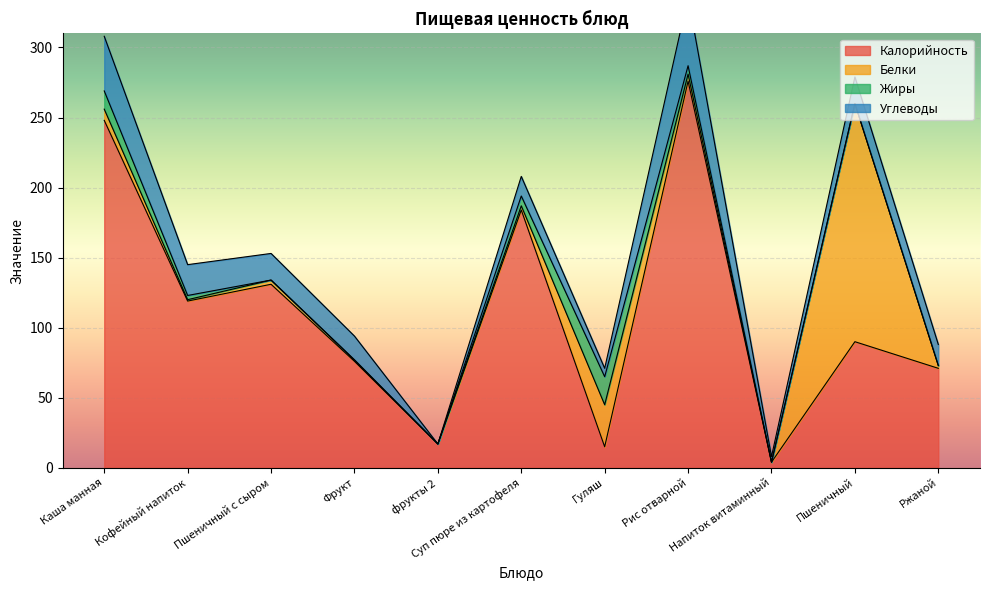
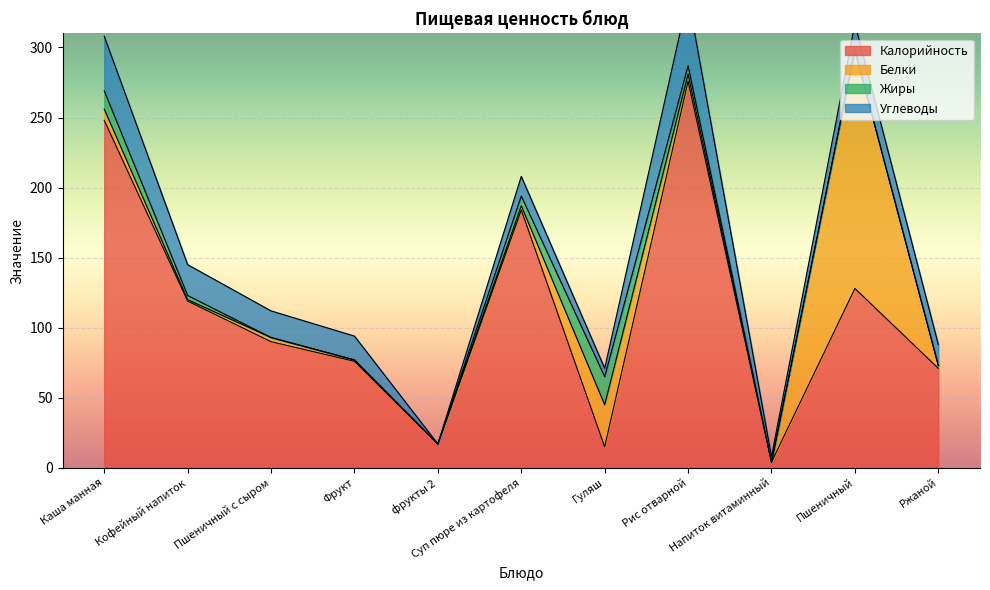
  {
    "Калорийность": {
      "Каша манная": 248,
-     "Пшеничный с сыром": 131,
+     "Пшеничный с сыром": 90,
      "Суп пюре из картофеля": 184,
      "Гуляш": 15,
      "Рис отварной": 276,
-     "Пшеничный": 90,
+     "Пшеничный": 128,
      "Ржаной": 71
    },
    "Белки": {
      "Каша манная": 8,
      "Суп пюре из картофеля": 3,
      "Гуляш": 30,
      "Рис отварной": 5
    },
    "Жиры": {
      "Каша манная": 13,
      "Кофейный напиток": 3,
      "Суп пюре из картофеля": 7,
      "Гуляш": 20,
      "Рис отварной": 6
    },
    "Углеводы": {
      "Каша манная": 39,
      "Кофейный напиток": 22,
      "Пшеничный с сыром": 19,
      "Фрукт": 17,
      "Суп пюре из картофеля": 14,
      "Гуляш": 6,
      "Напиток витаминный": 4,
      "Ржаной": 15
    }
  }
